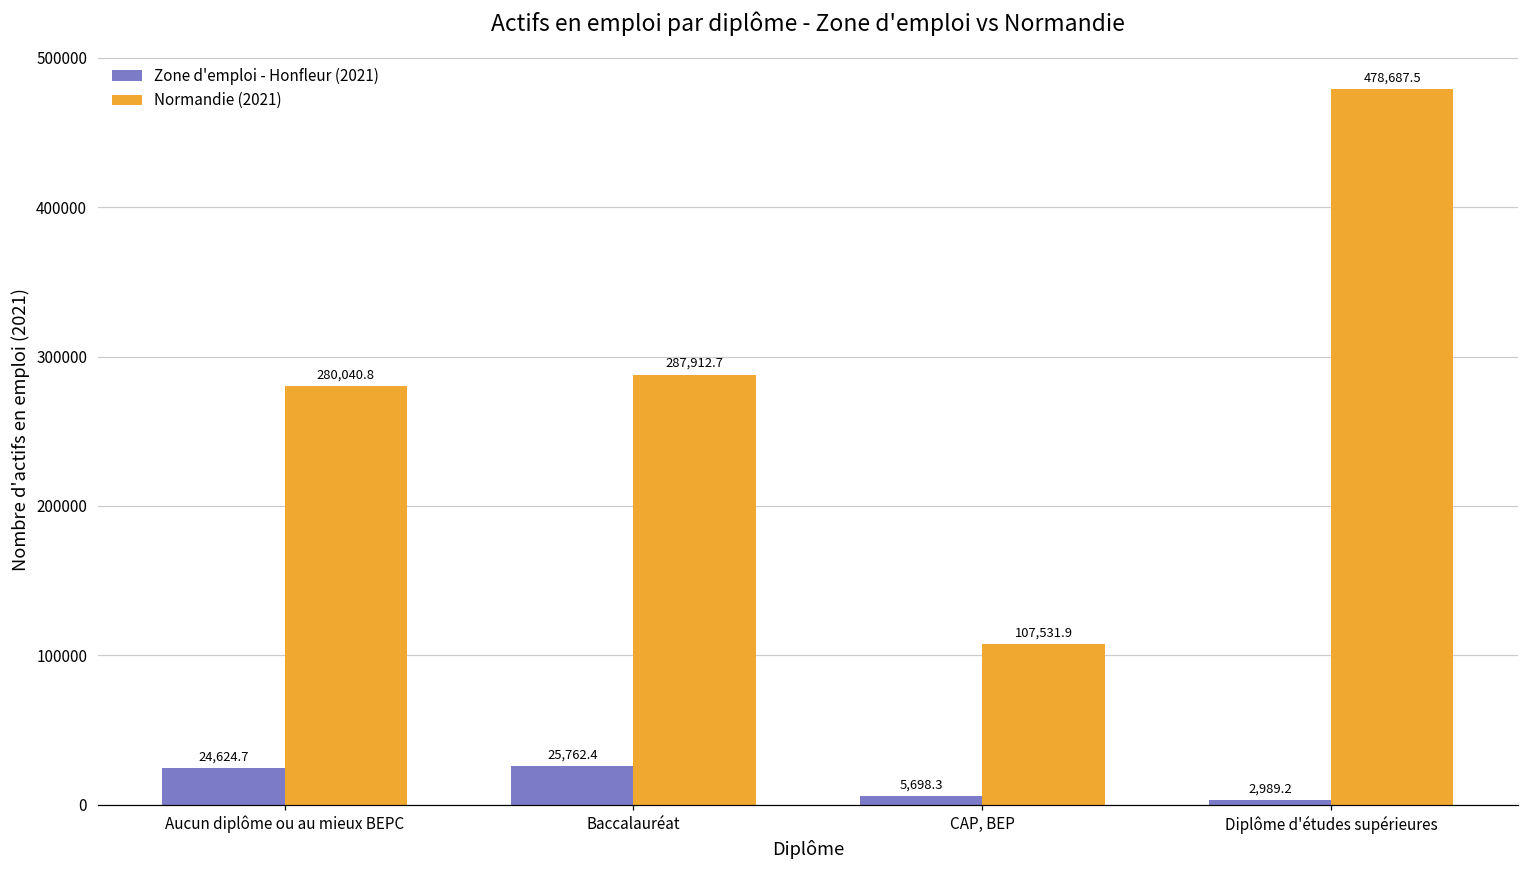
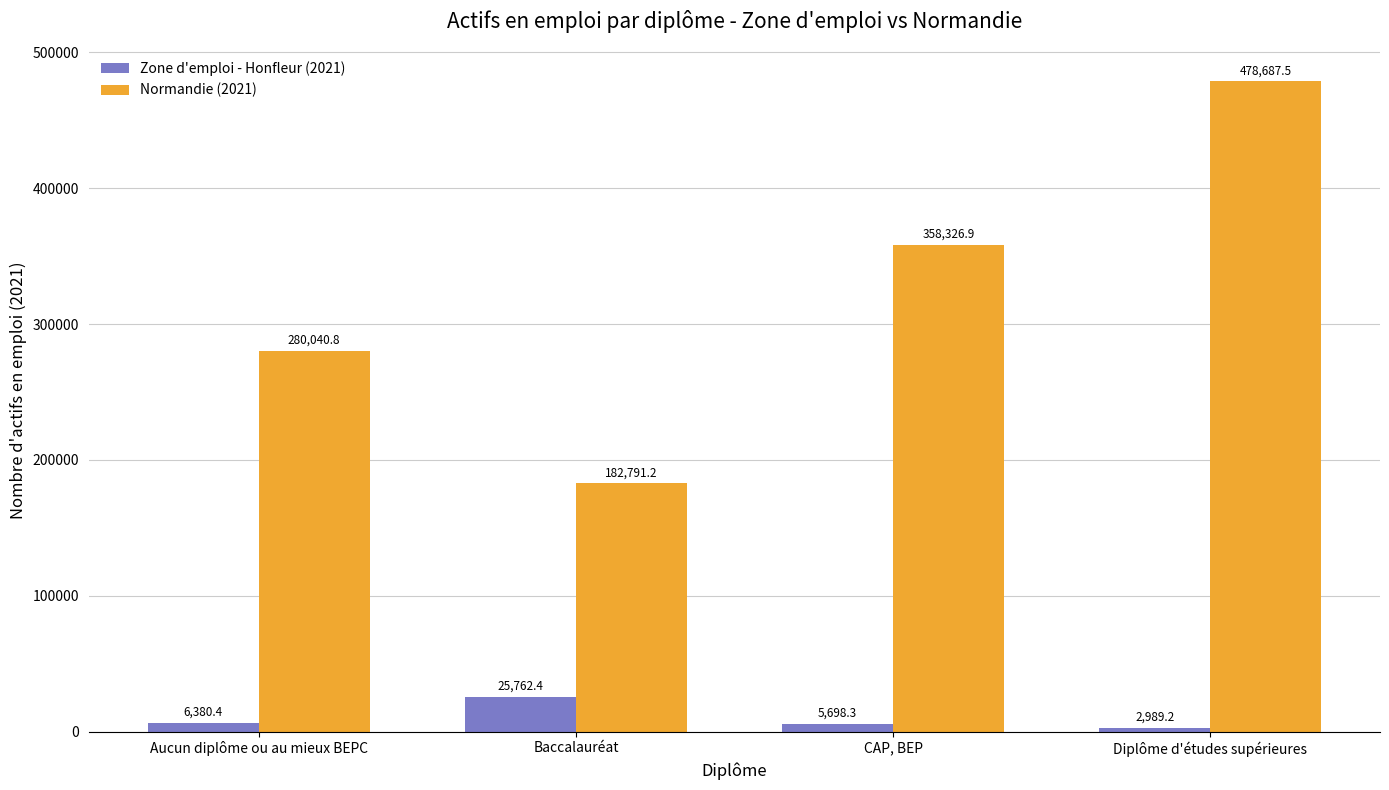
  {
    "Zone d'emploi - Honfleur (2021)": {
-     "Aucun diplôme ou au mieux BEPC": "24,624.7",
+     "Aucun diplôme ou au mieux BEPC": "6,380.4",
      "Baccalauréat": "25,762.4",
      "CAP, BEP": "5,698.3",
      "Diplôme d'études supérieures": "2,989.2"
    },
    "Normandie (2021)": {
      "Aucun diplôme ou au mieux BEPC": "280,040.8",
-     "Baccalauréat": "287,912.7",
-     "CAP, BEP": "107,531.9",
+     "Baccalauréat": "182,791.2",
+     "CAP, BEP": "358,326.9",
      "Diplôme d'études supérieures": "478,687.5"
    }
  }
